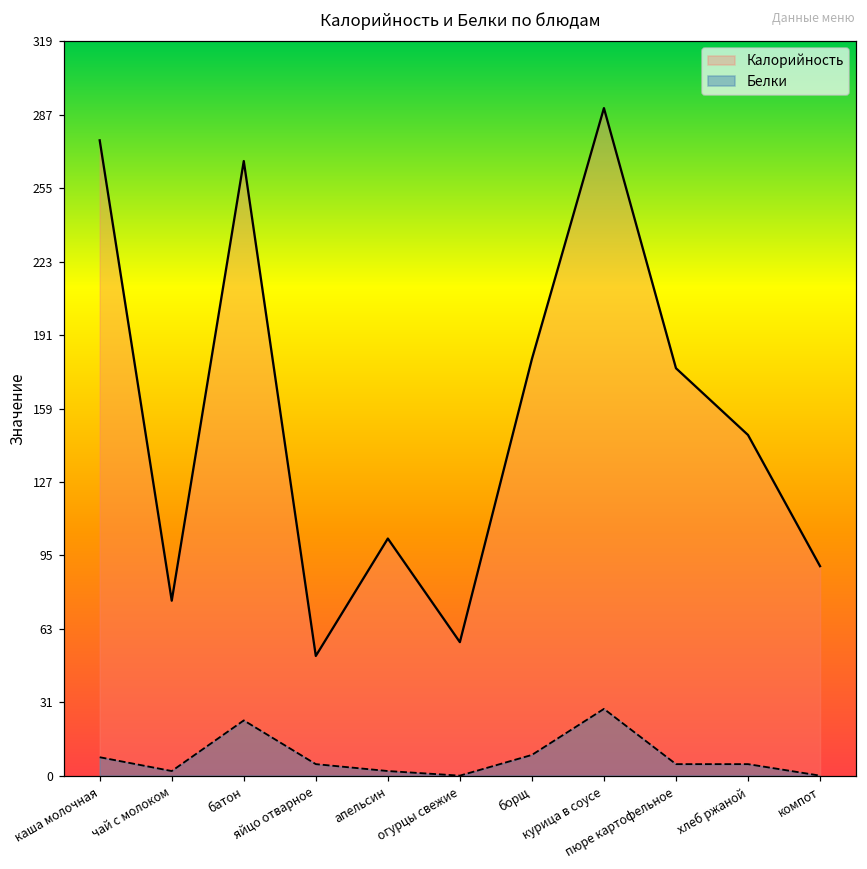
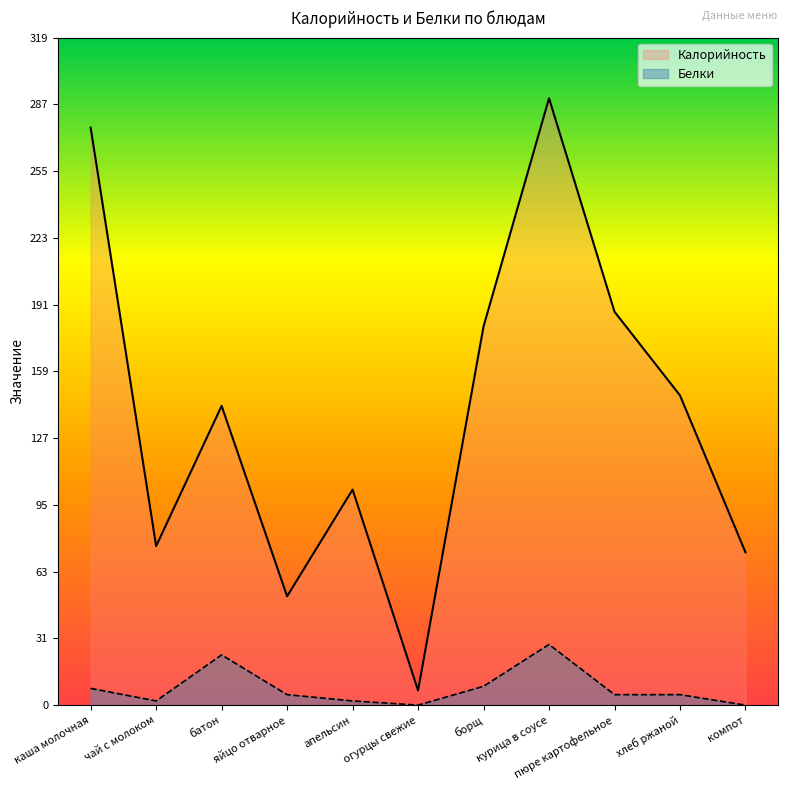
  {
    "Калорийность": {
      "каша молочная": 276,
      "чай с молоком": 76,
-     "батон": 267,
+     "батон": 143,
      "яйцо отварное": 52,
      "апельсин": 103,
-     "огурцы свежие": 58,
+     "огурцы свежие": 7,
      "борщ": 181,
      "курица в соусе": 290,
-     "пюре картофельное": 177,
+     "пюре картофельное": 188,
      "хлеб ржаной": 148,
-     "компот": 91
+     "компот": 73
    },
    "Белки": {
      "каша молочная": 8,
      "чай с молоком": 2,
      "батон": 24,
      "яйцо отварное": 5,
      "апельсин": 2,
      "огурцы свежие": 0,
      "борщ": 9,
      "курица в соусе": 29,
      "пюре картофельное": 5,
      "хлеб ржаной": 5,
      "компот": 0
    }
  }
